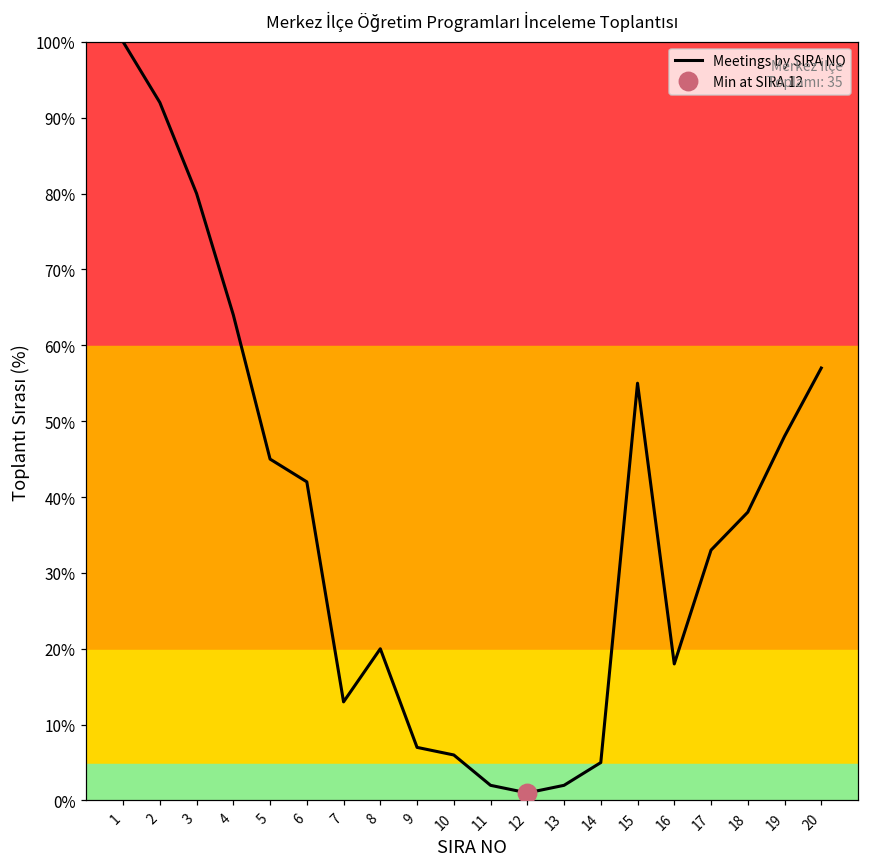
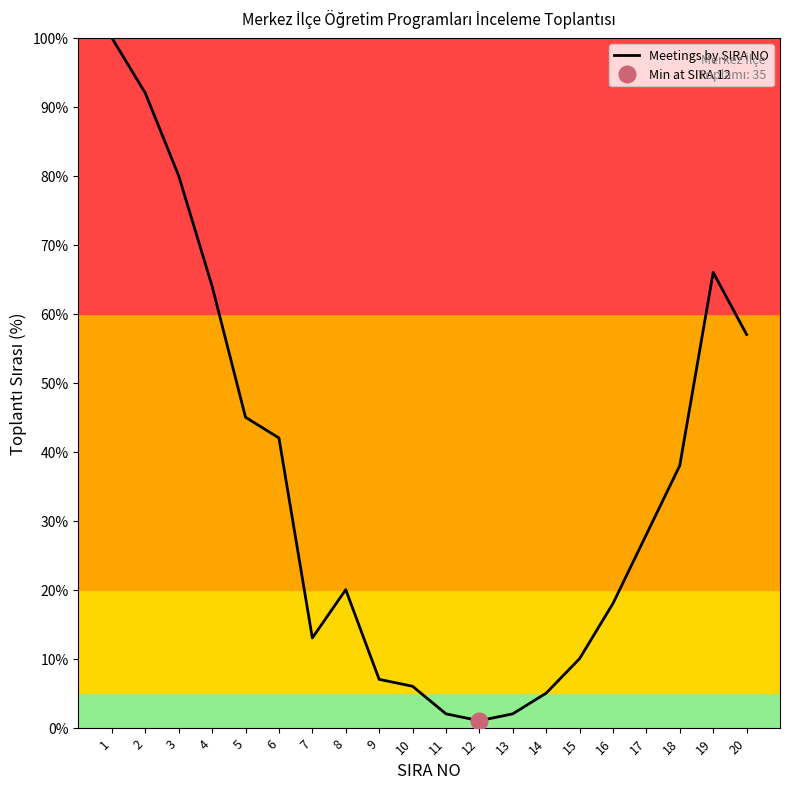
  {
    "Meetings by SIRA NO": {
      "1": "100%",
      "2": "92%",
      "3": "80%",
      "4": "64%",
      "5": "45%",
      "6": "42%",
      "7": "13%",
      "8": "20%",
      "9": "7%",
      "10": "6%",
      "11": "2%",
      "13": "2%",
      "14": "5%",
-     "15": "55%",
+     "15": "10%",
      "16": "18%",
-     "17": "33%",
+     "17": "28%",
      "18": "38%",
-     "19": "48%",
+     "19": "66%",
      "20": "57%"
    }
  }
